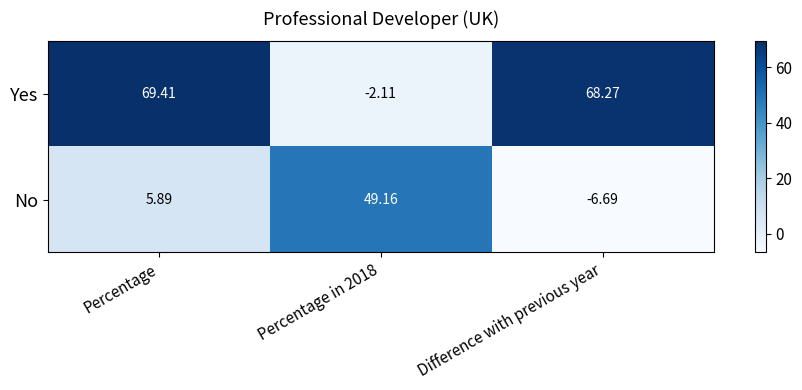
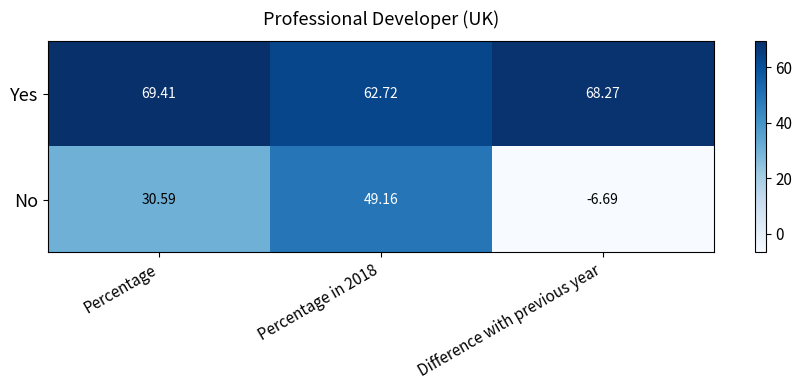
  {
    "Yes": {
      "Percentage": 69.41,
-     "Percentage in 2018": -2.11,
+     "Percentage in 2018": 62.72,
      "Difference with previous year": 68.27
    },
    "No": {
-     "Percentage": 5.89,
+     "Percentage": 30.59,
      "Percentage in 2018": 49.16,
      "Difference with previous year": -6.69
    }
  }
